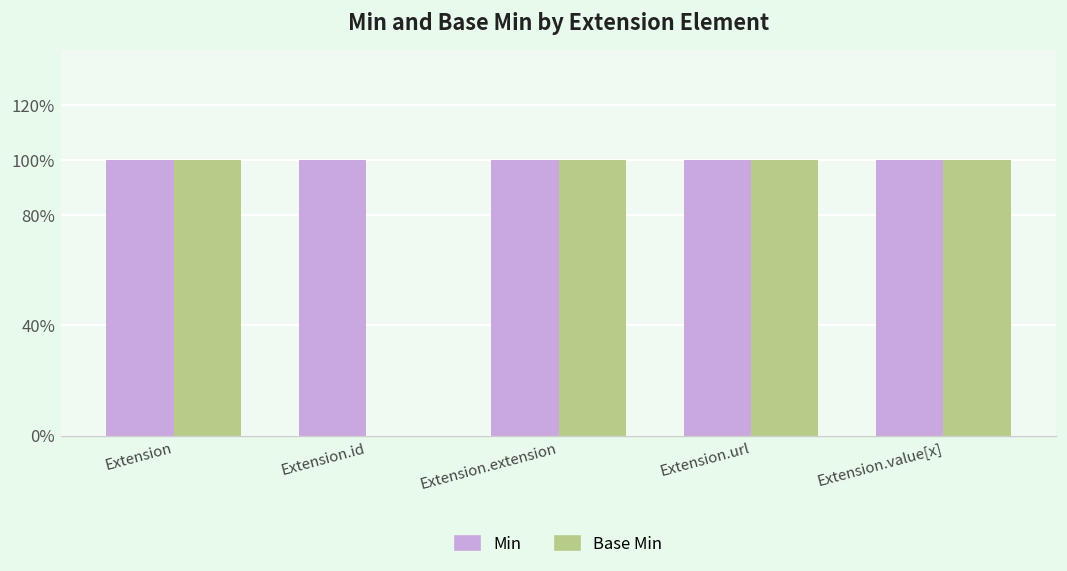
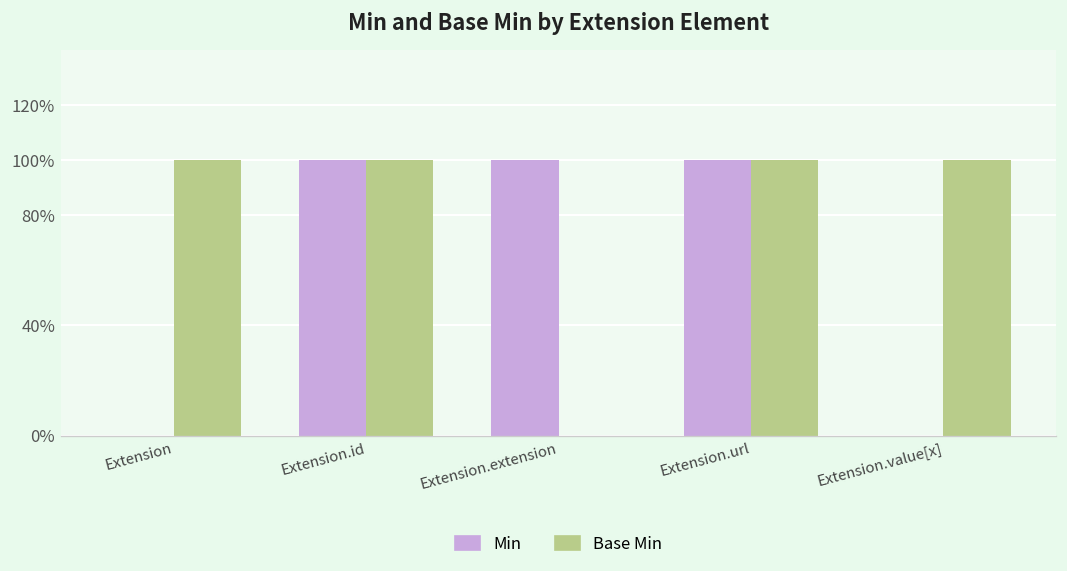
  {
    "Min": {
-     "Extension": "100%",
+     "Extension": "0%",
      "Extension.id": "100%",
      "Extension.extension": "100%",
      "Extension.url": "100%",
-     "Extension.value[x]": "100%"
+     "Extension.value[x]": "0%"
    },
    "Base Min": {
      "Extension": "100%",
-     "Extension.id": "0%",
-     "Extension.extension": "100%",
+     "Extension.id": "100%",
+     "Extension.extension": "0%",
      "Extension.url": "100%",
      "Extension.value[x]": "100%"
    }
  }
